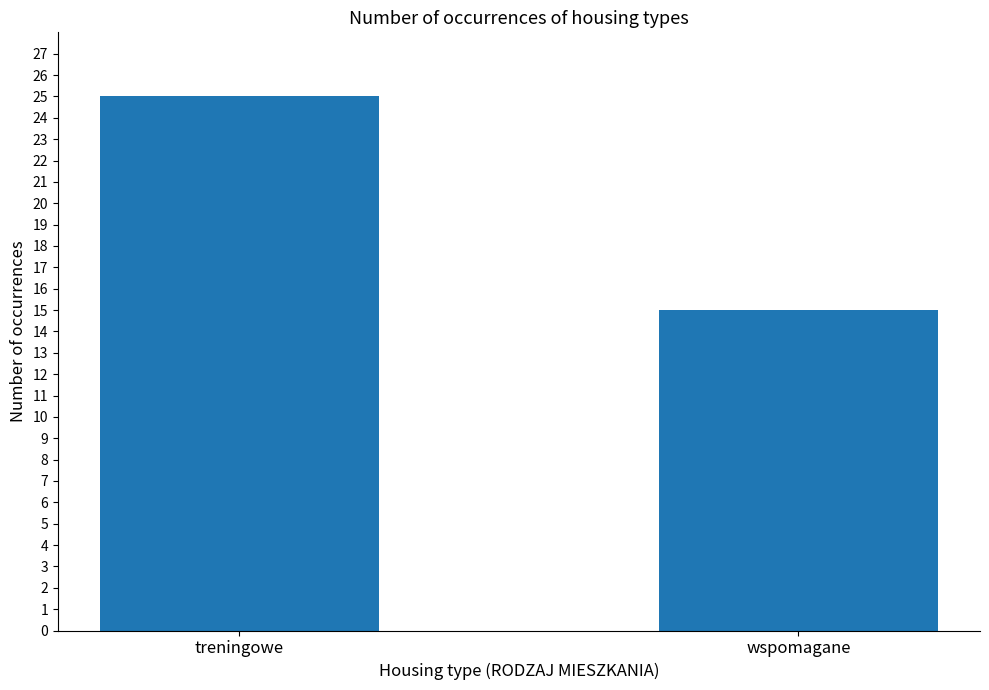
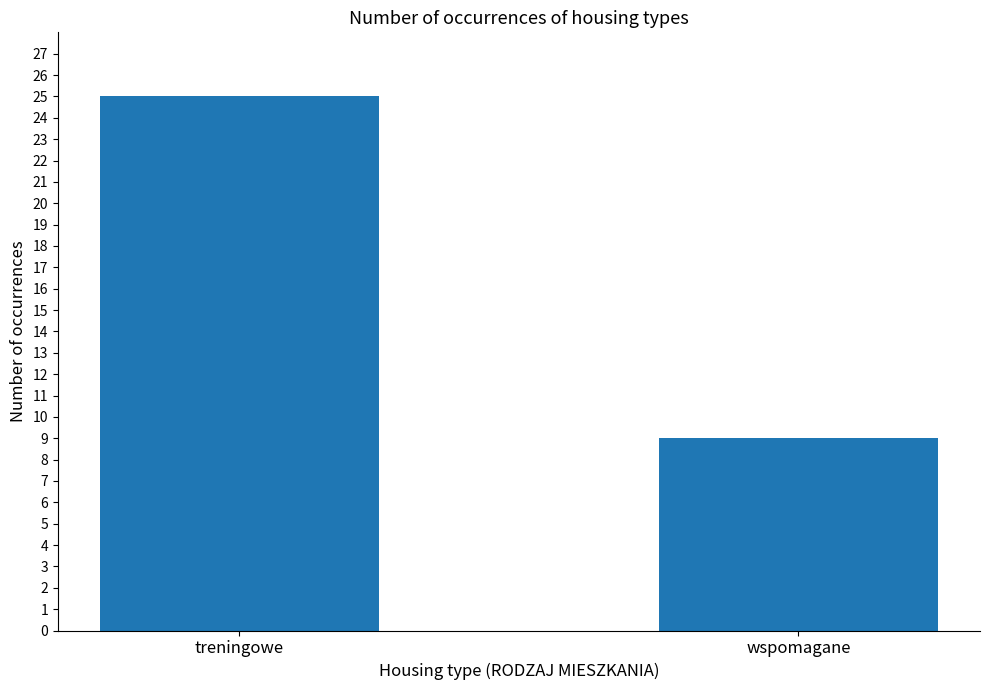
  {
    "treningowe": 25,
-   "wspomagane": 15
+   "wspomagane": 9
  }
